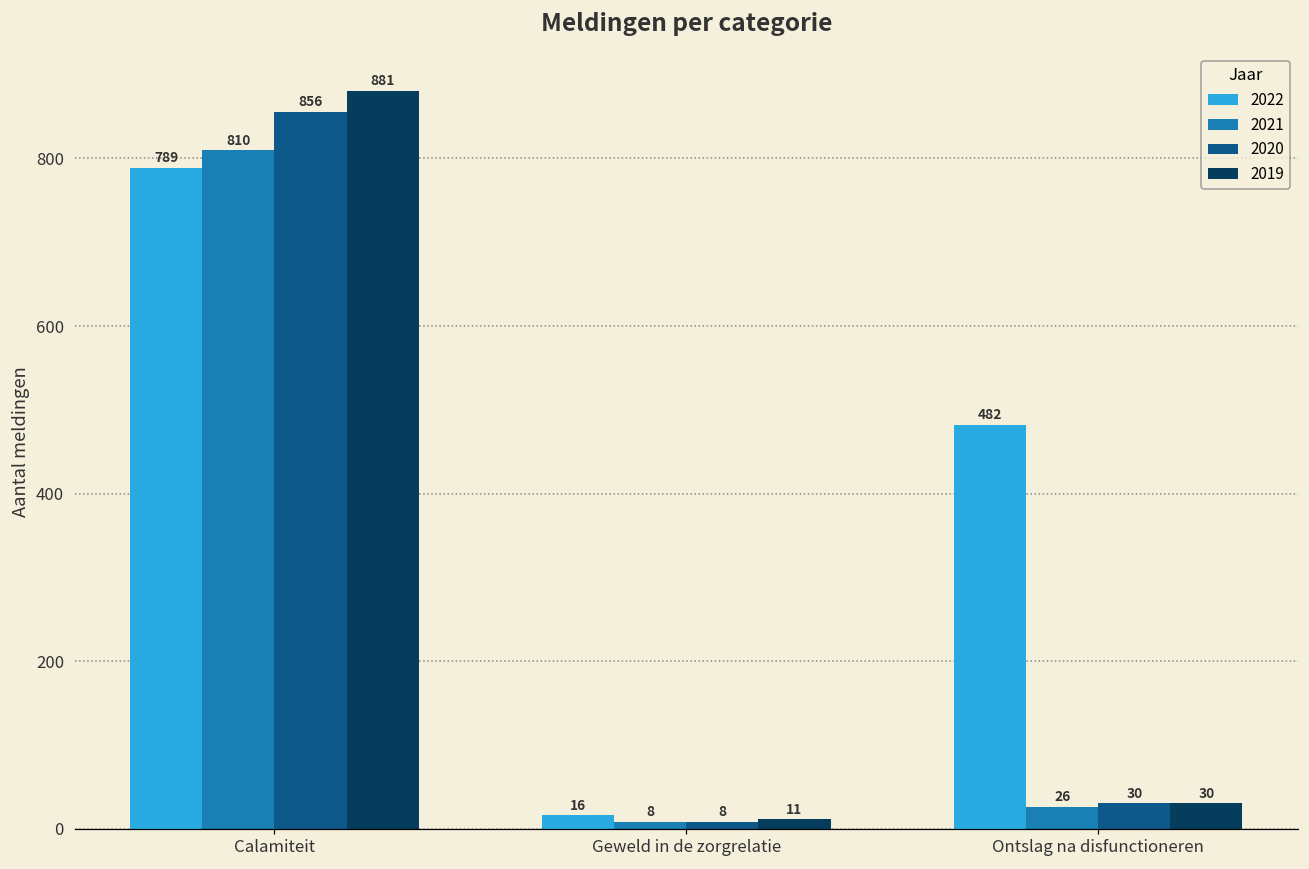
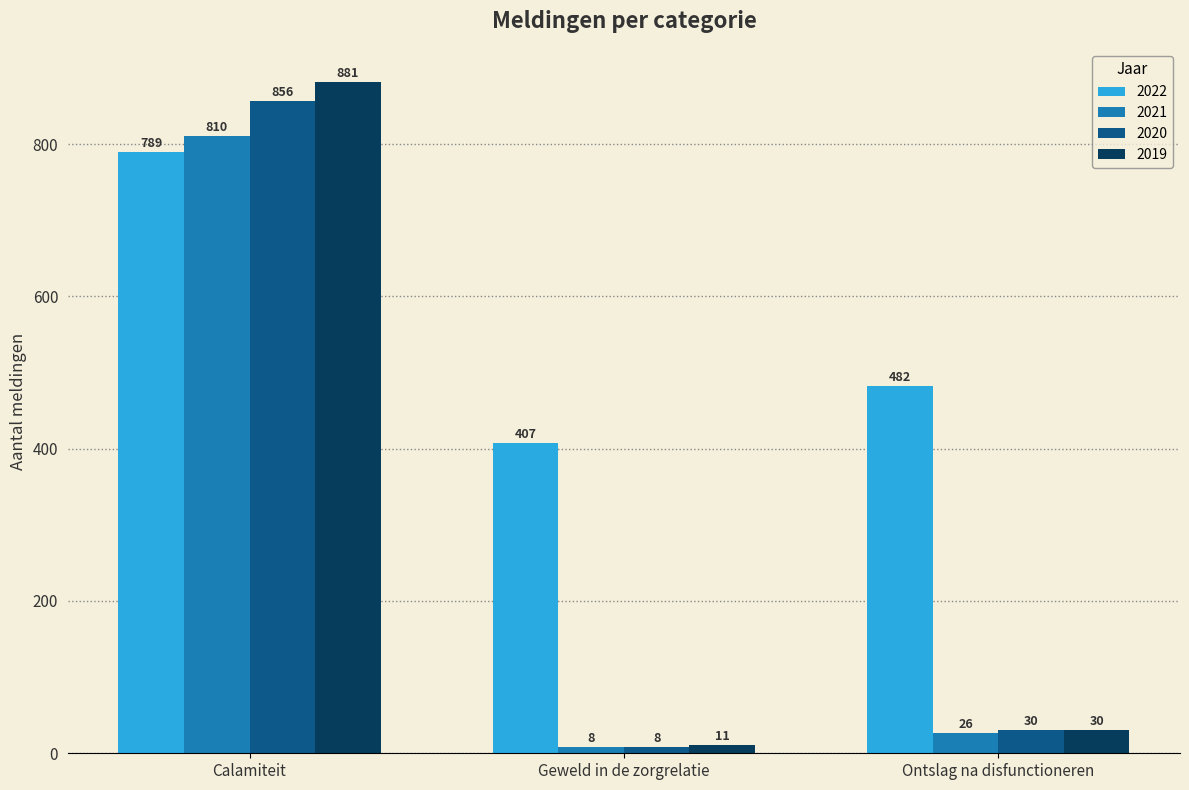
  {
    "2022": {
      "Calamiteit": 789,
-     "Geweld in de zorgrelatie": 16,
+     "Geweld in de zorgrelatie": 407,
      "Ontslag na disfunctioneren": 482
    }
  }
